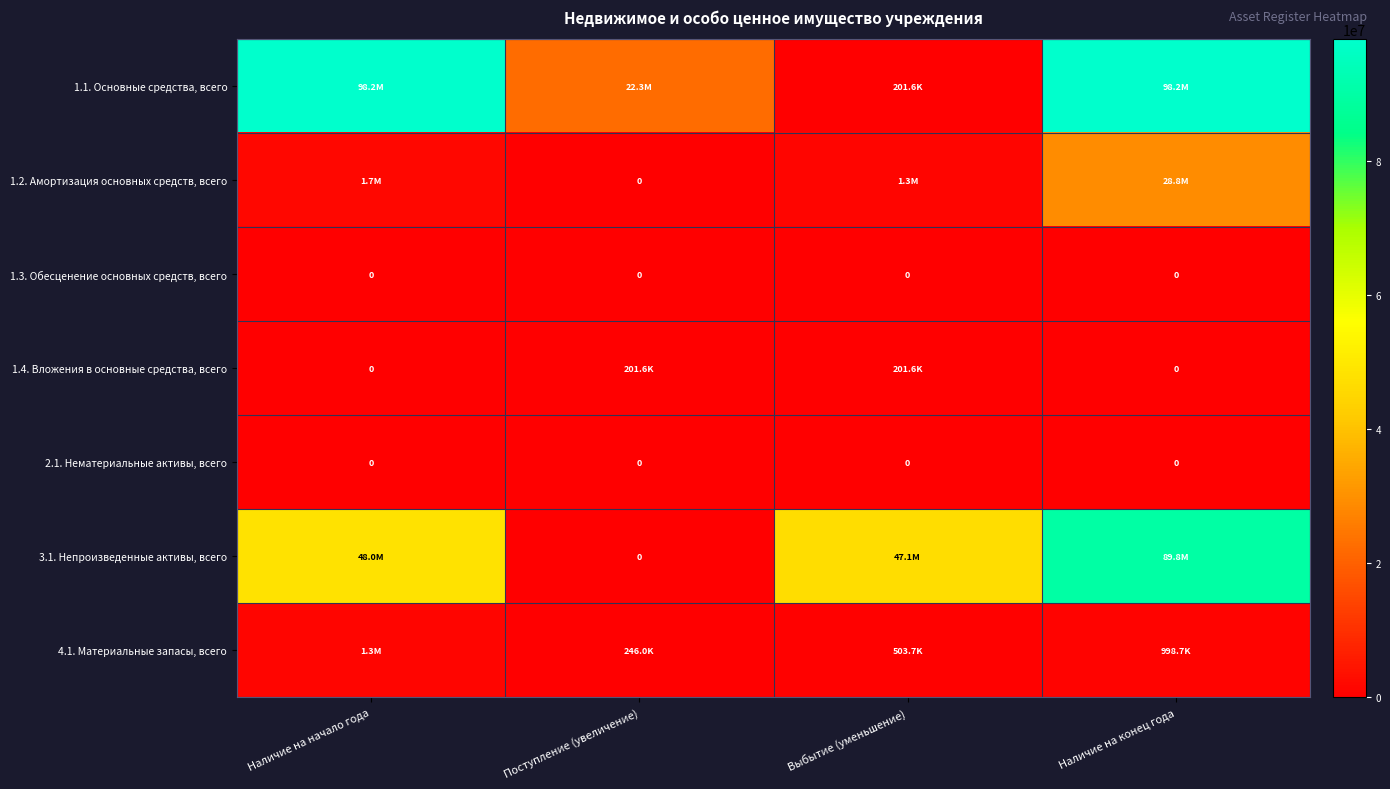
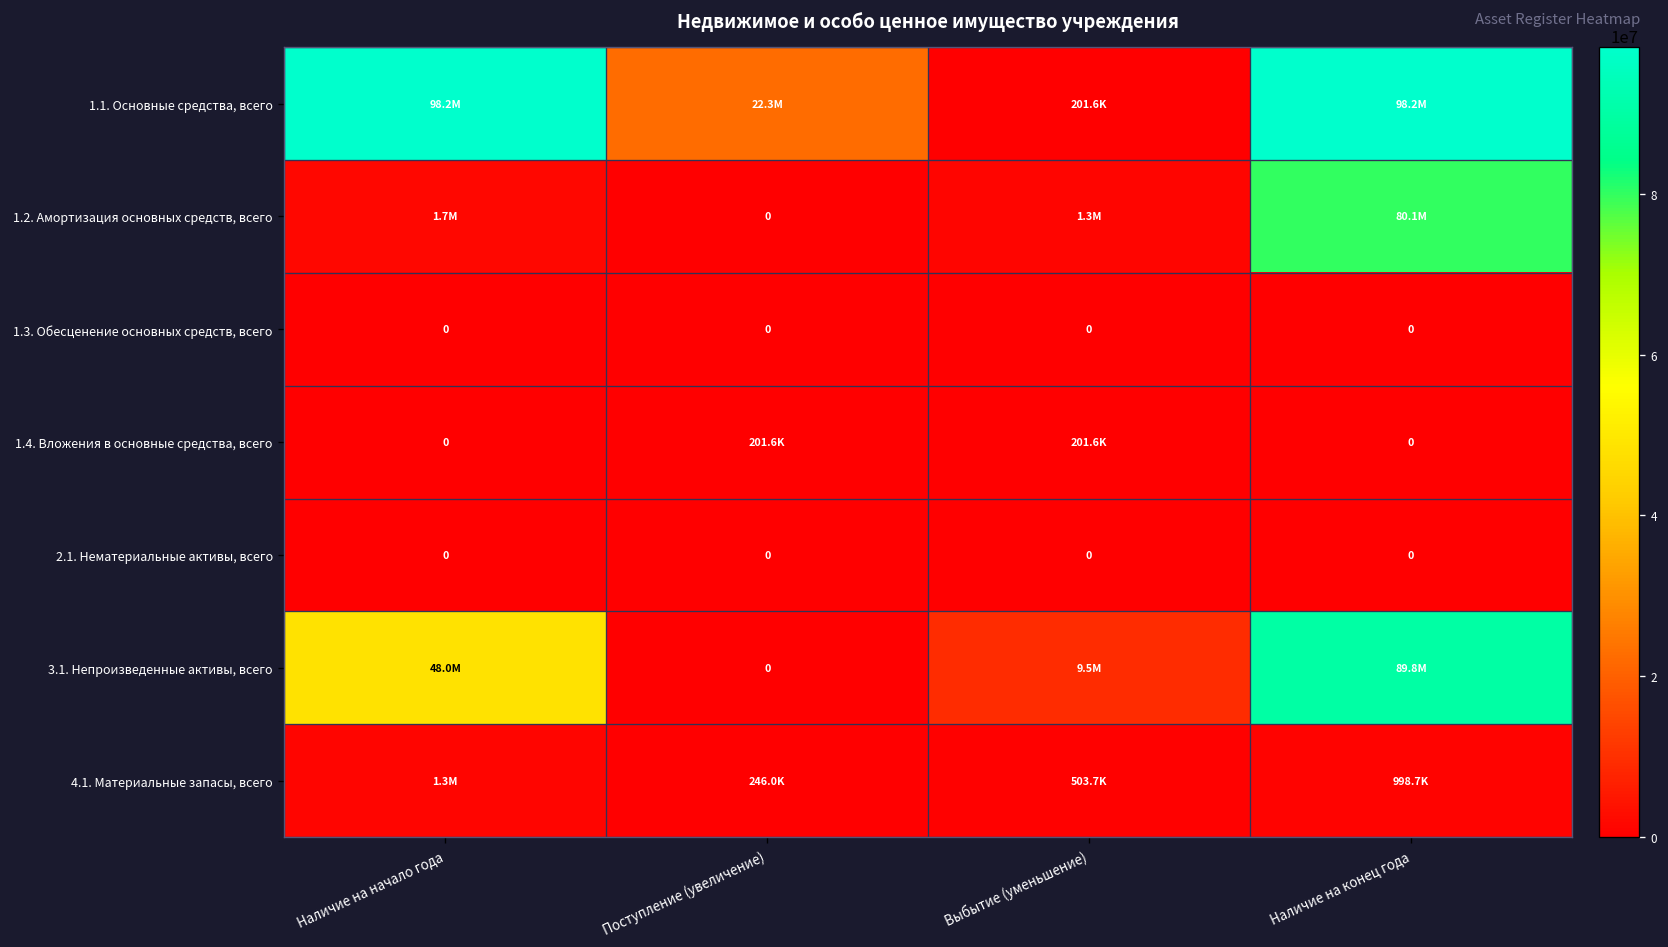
  {
    "1.1. Основные средства, всего": {
      "Наличие на начало года": "98.2M",
      "Поступление (увеличение)": "22.3M",
      "Выбытие (уменьшение)": "201.6K",
      "Наличие на конец года": "98.2M"
    },
    "1.2. Амортизация основных средств, всего": {
      "Наличие на начало года": "1.7M",
      "Поступление (увеличение)": "0",
      "Выбытие (уменьшение)": "1.3M",
-     "Наличие на конец года": "28.8M"
+     "Наличие на конец года": "80.1M"
    },
    "1.3. Обесценение основных средств, всего": {
      "Наличие на начало года": "0",
      "Поступление (увеличение)": "0",
      "Выбытие (уменьшение)": "0",
      "Наличие на конец года": "0"
    },
    "1.4. Вложения в основные средства, всего": {
      "Наличие на начало года": "0",
      "Поступление (увеличение)": "201.6K",
      "Выбытие (уменьшение)": "201.6K",
      "Наличие на конец года": "0"
    },
    "2.1. Нематериальные активы, всего": {
      "Наличие на начало года": "0",
      "Поступление (увеличение)": "0",
      "Выбытие (уменьшение)": "0",
      "Наличие на конец года": "0"
    },
    "3.1. Непроизведенные активы, всего": {
      "Наличие на начало года": "48.0M",
      "Поступление (увеличение)": "0",
-     "Выбытие (уменьшение)": "47.1M",
+     "Выбытие (уменьшение)": "9.5M",
      "Наличие на конец года": "89.8M"
    },
    "4.1. Материальные запасы, всего": {
      "Наличие на начало года": "1.3M",
      "Поступление (увеличение)": "246.0K",
      "Выбытие (уменьшение)": "503.7K",
      "Наличие на конец года": "998.7K"
    }
  }
